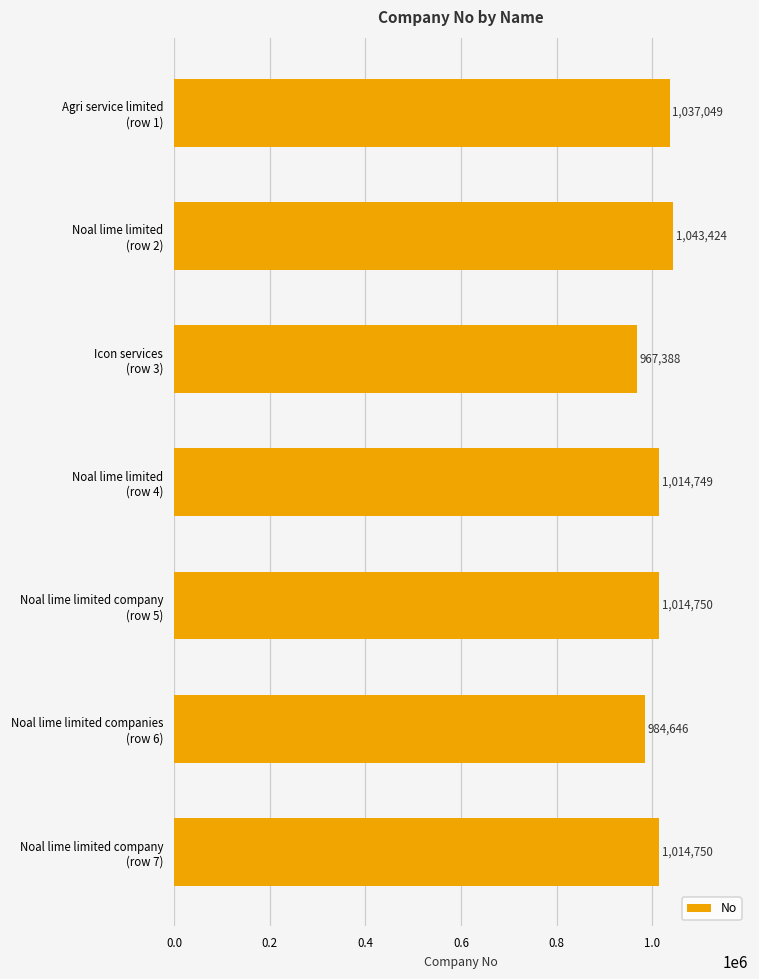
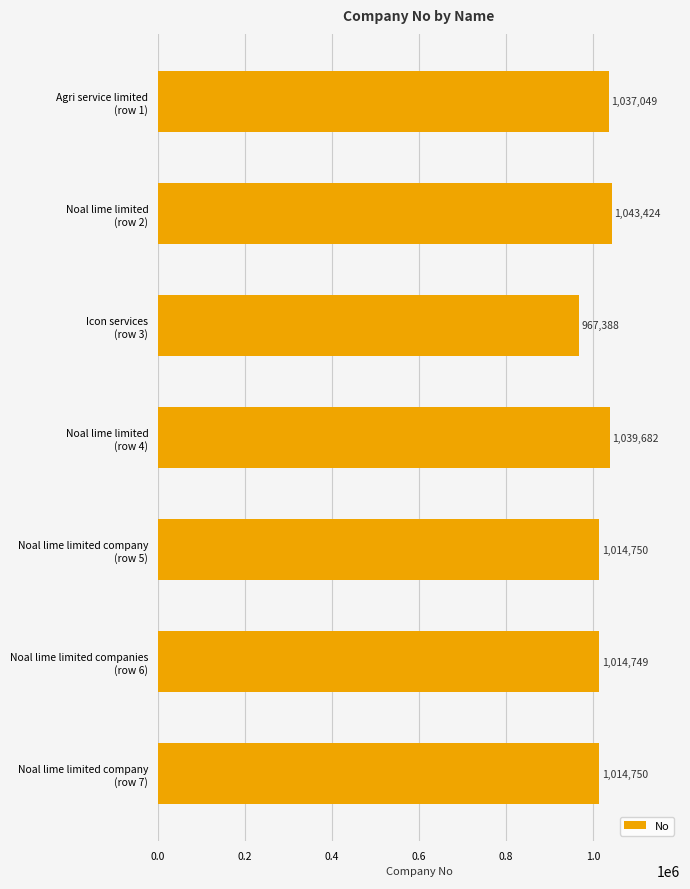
  {
    "Agri service limited (row 1)": "1,037,049",
    "Noal lime limited (row 2)": "1,043,424",
    "Icon services (row 3)": "967,388",
-   "Noal lime limited (row 4)": "1,014,749",
+   "Noal lime limited (row 4)": "1,039,682",
    "Noal lime limited company (row 5)": "1,014,750",
-   "Noal lime limited companies (row 6)": "984,646",
+   "Noal lime limited companies (row 6)": "1,014,749",
    "Noal lime limited company (row 7)": "1,014,750"
  }
